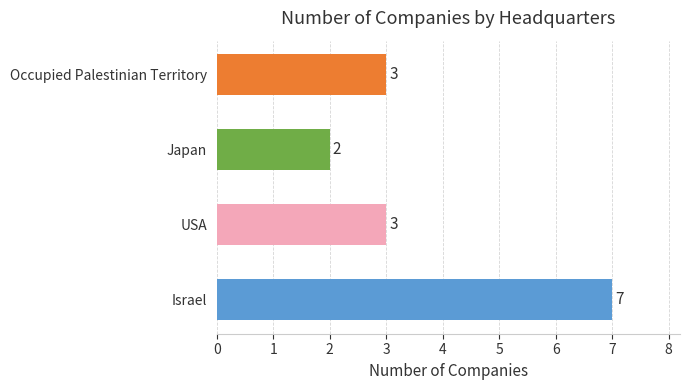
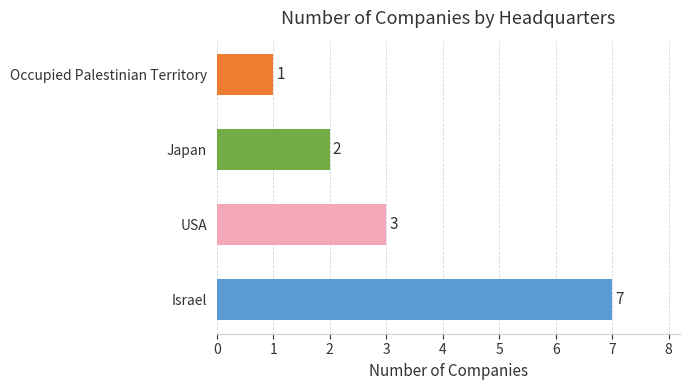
  {
-   "Occupied Palestinian Territory": 3,
+   "Occupied Palestinian Territory": 1,
    "Japan": 2,
    "USA": 3,
    "Israel": 7
  }
